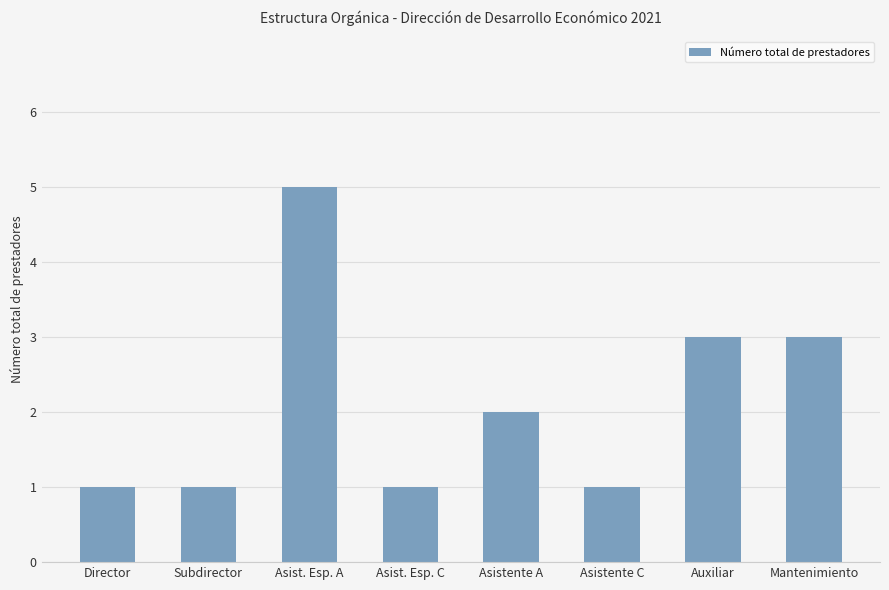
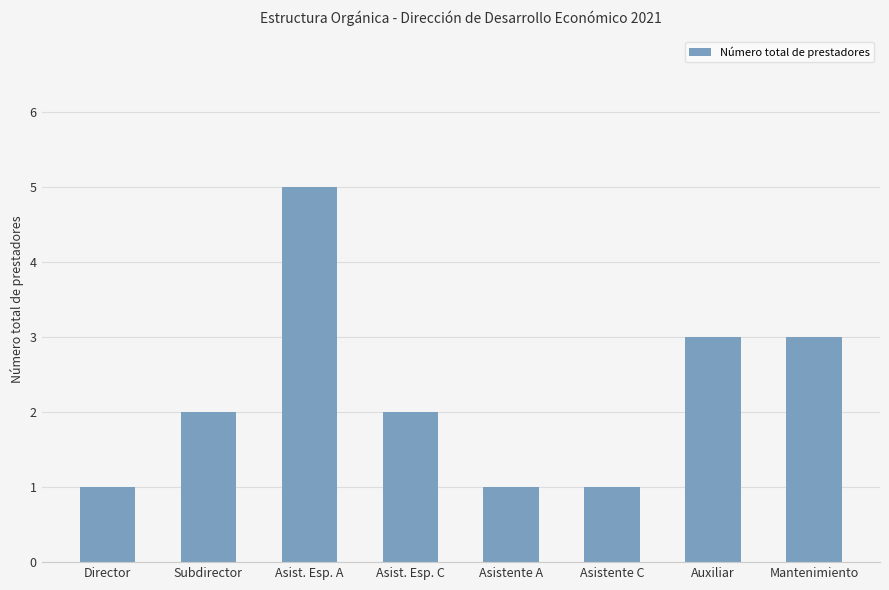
  {
    "Director": 1,
-   "Subdirector": 1,
+   "Subdirector": 2,
    "Asist. Esp. A": 5,
-   "Asist. Esp. C": 1,
-   "Asistente A": 2,
+   "Asist. Esp. C": 2,
+   "Asistente A": 1,
    "Asistente C": 1,
    "Auxiliar": 3,
    "Mantenimiento": 3
  }
